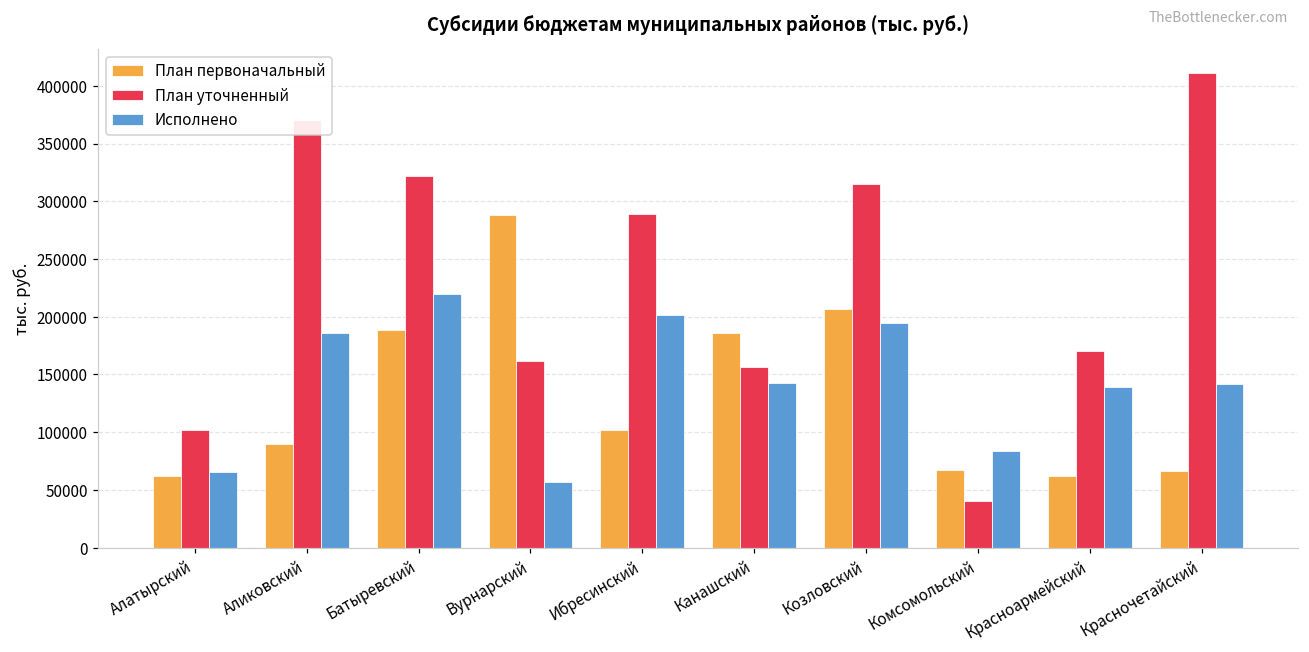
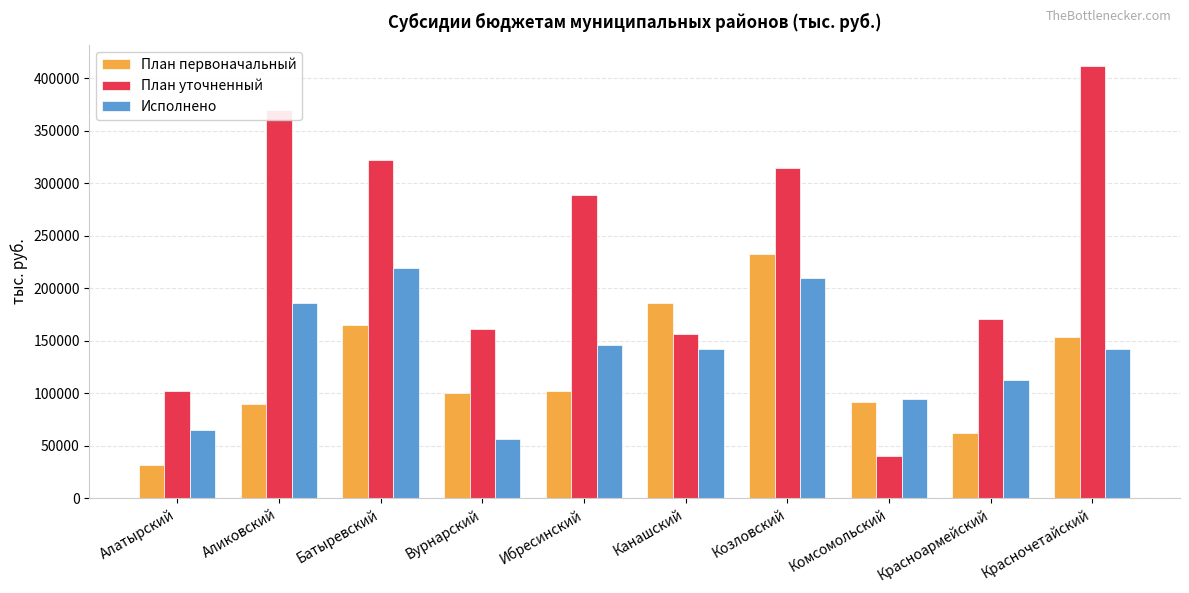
  {
    "План первоначальный": {
-     "Алатырский": 63000,
+     "Алатырский": 31000,
      "Аликовский": 90000,
-     "Батыревский": 188000,
-     "Вурнарский": 288000,
+     "Батыревский": 165000,
+     "Вурнарский": 100000,
      "Ибресинский": 102000,
      "Канашский": 186000,
-     "Козловский": 207000,
-     "Комсомольский": 67000,
+     "Козловский": 233000,
+     "Комсомольский": 92000,
      "Красноармейский": 62000,
-     "Красночетайский": 66000
+     "Красночетайский": 154000
    },
    "План уточненный": {
      "Алатырский": 102000,
      "Батыревский": 322000,
      "Вурнарский": 162000,
      "Ибресинский": 289000,
      "Канашский": 156000,
      "Козловский": 315000,
      "Комсомольский": 40000,
      "Красноармейский": 170000,
      "Красночетайский": 411000
    },
    "Исполнено": {
      "Алатырский": 65000,
      "Аликовский": 186000,
      "Батыревский": 219000,
      "Вурнарский": 57000,
-     "Ибресинский": 201000,
+     "Ибресинский": 146000,
      "Канашский": 142000,
-     "Козловский": 194000,
-     "Комсомольский": 84000,
-     "Красноармейский": 139000,
+     "Козловский": 209000,
+     "Комсомольский": 94000,
+     "Красноармейский": 113000,
      "Красночетайский": 142000
    }
  }
